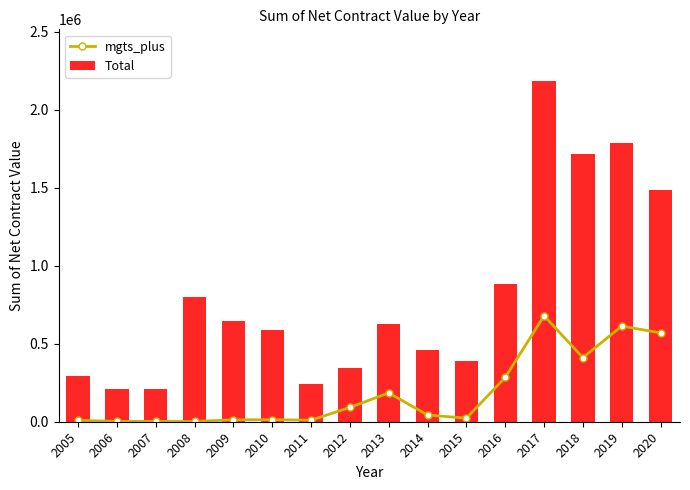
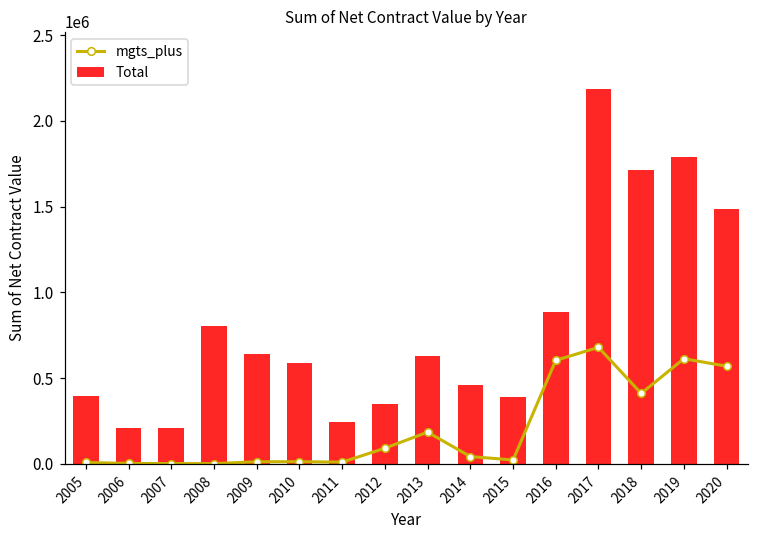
  {
    "Total": {
-     "2005": 290000,
+     "2005": 390000,
      "2006": 210000,
      "2007": 210000,
      "2008": 800000,
      "2009": 640000,
      "2010": 590000,
      "2011": 240000,
      "2012": 350000,
      "2013": 630000,
      "2014": 460000,
      "2015": 390000,
      "2016": 880000,
      "2017": 2190000,
      "2018": 1710000,
      "2019": 1790000,
      "2020": 1480000
    },
    "mgts_plus": {
      "2005": 10000,
      "2006": 0,
      "2007": 0,
      "2008": 0,
      "2009": 10000,
      "2010": 10000,
      "2011": 10000,
      "2012": 90000,
      "2013": 190000,
      "2014": 40000,
      "2015": 20000,
-     "2016": 280000,
+     "2016": 600000,
      "2017": 680000,
      "2018": 410000,
      "2019": 610000,
      "2020": 570000
    }
  }
